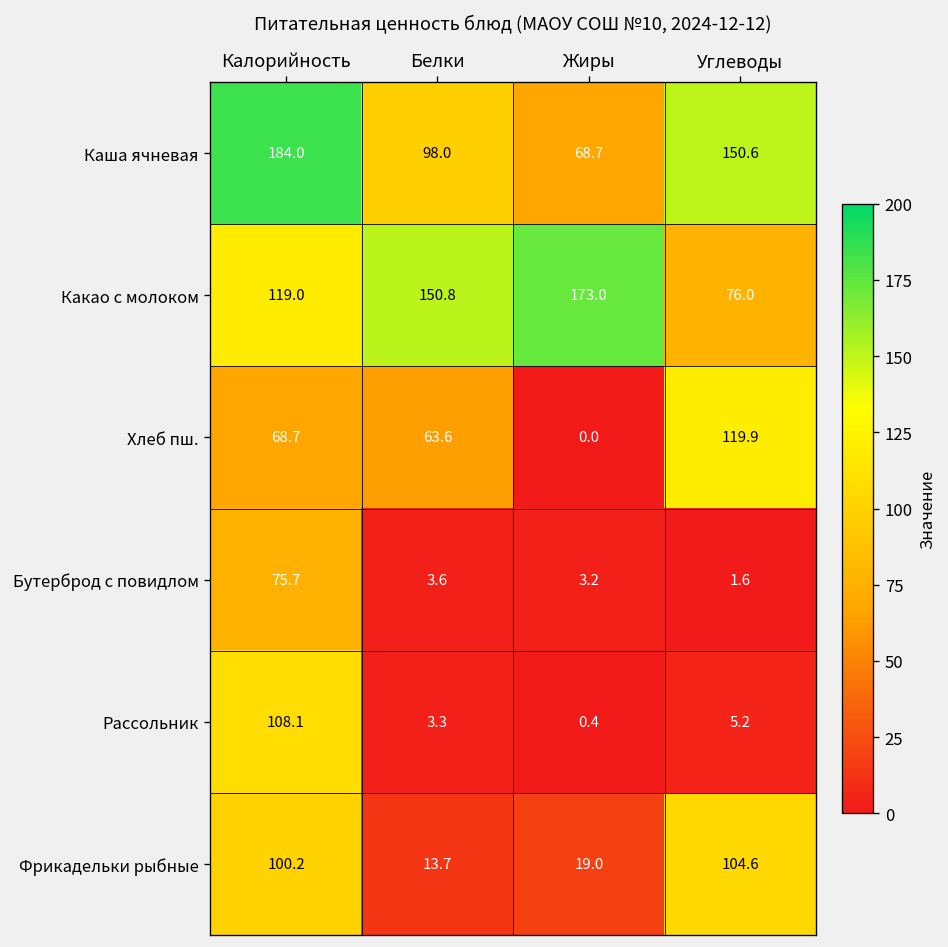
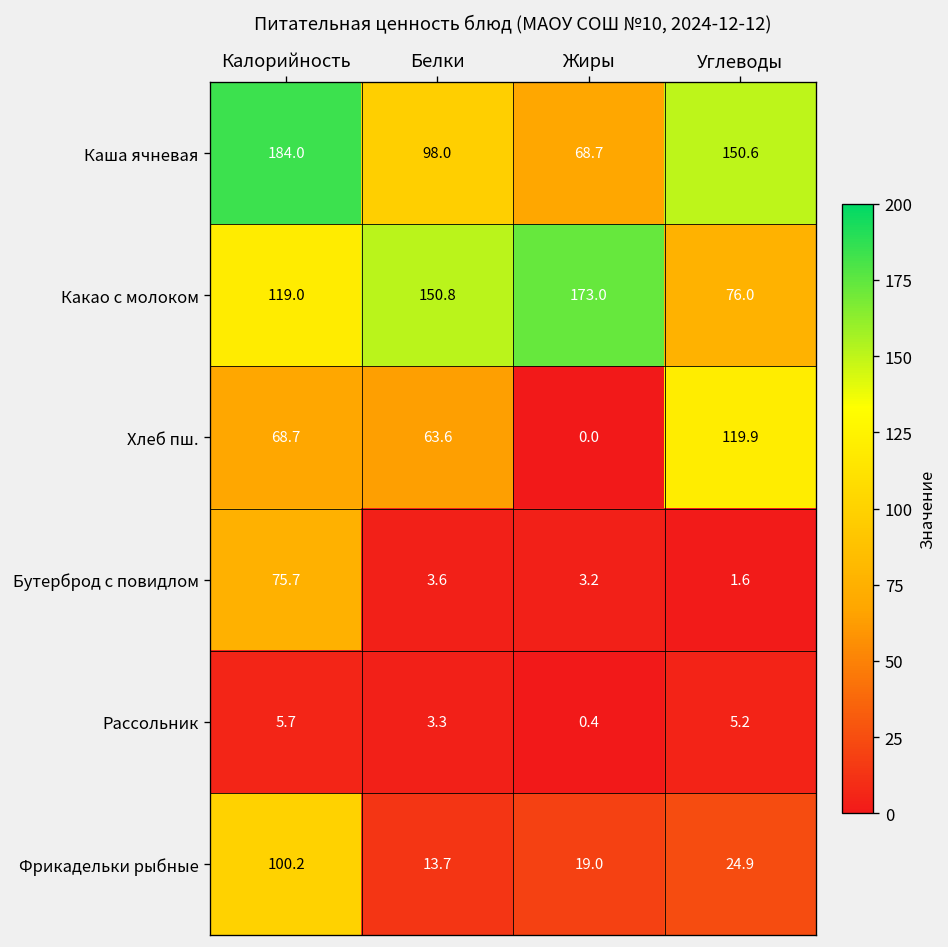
  {
    "Каша ячневая": {
      "Калорийность": 184.0,
      "Белки": 98.0,
      "Жиры": 68.7,
      "Углеводы": 150.6
    },
    "Какао с молоком": {
      "Калорийность": 119.0,
      "Белки": 150.8,
      "Жиры": 173.0,
      "Углеводы": 76.0
    },
    "Хлеб пш.": {
      "Калорийность": 68.7,
      "Белки": 63.6,
      "Жиры": 0.0,
      "Углеводы": 119.9
    },
    "Бутерброд с повидлом": {
      "Калорийность": 75.7,
      "Белки": 3.6,
      "Жиры": 3.2,
      "Углеводы": 1.6
    },
    "Рассольник": {
-     "Калорийность": 108.1,
+     "Калорийность": 5.7,
      "Белки": 3.3,
      "Жиры": 0.4,
      "Углеводы": 5.2
    },
    "Фрикадельки рыбные": {
      "Калорийность": 100.2,
      "Белки": 13.7,
      "Жиры": 19.0,
-     "Углеводы": 104.6
+     "Углеводы": 24.9
    }
  }
